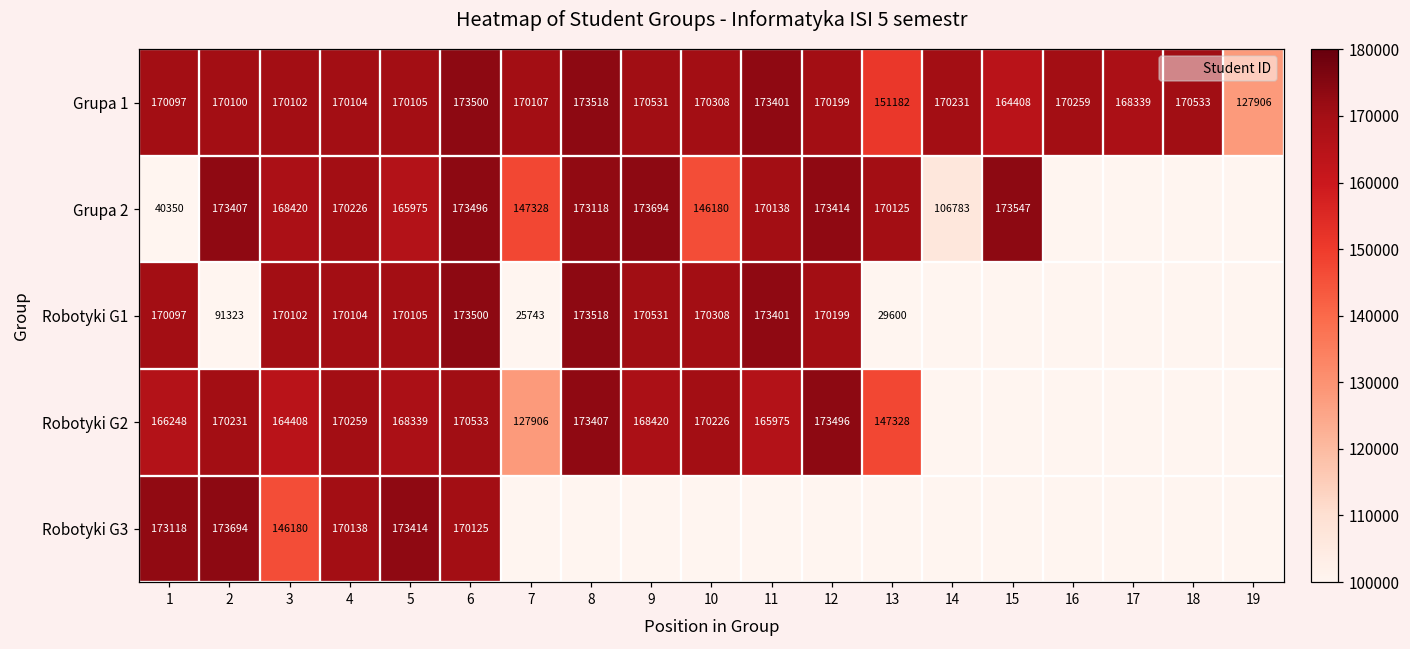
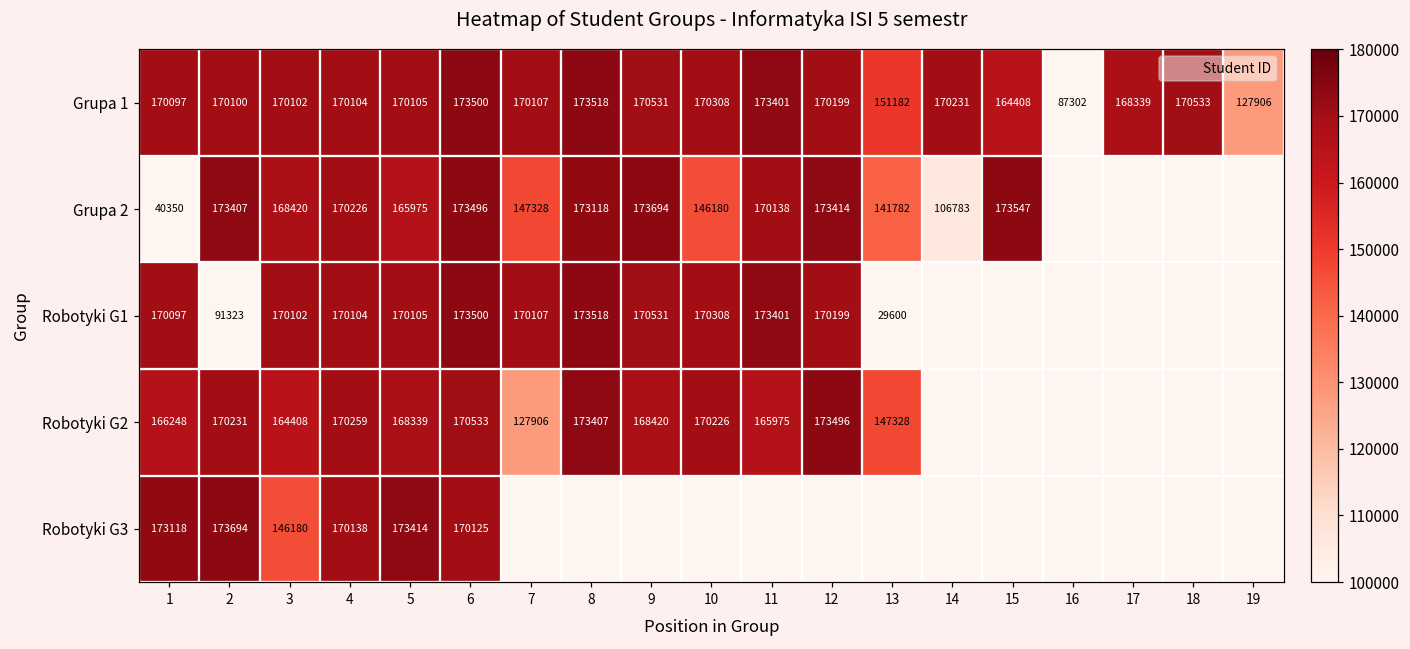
  {
    "Grupa 1": {
      "1": 170097,
      "2": 170100,
      "3": 170102,
      "4": 170104,
      "5": 170105,
      "6": 173500,
      "7": 170107,
      "8": 173518,
      "9": 170531,
      "10": 170308,
      "11": 173401,
      "12": 170199,
      "13": 151182,
      "14": 170231,
      "15": 164408,
-     "16": 170259,
+     "16": 87302,
      "17": 168339,
      "18": 170533,
      "19": 127906
    },
    "Grupa 2": {
      "1": 40350,
      "2": 173407,
      "3": 168420,
      "4": 170226,
      "5": 165975,
      "6": 173496,
      "7": 147328,
      "8": 173118,
      "9": 173694,
      "10": 146180,
      "11": 170138,
      "12": 173414,
-     "13": 170125,
+     "13": 141782,
      "14": 106783,
      "15": 173547
    },
    "Robotyki G1": {
      "1": 170097,
      "2": 91323,
      "3": 170102,
      "4": 170104,
      "5": 170105,
      "6": 173500,
-     "7": 25743,
+     "7": 170107,
      "8": 173518,
      "9": 170531,
      "10": 170308,
      "11": 173401,
      "12": 170199,
      "13": 29600
    },
    "Robotyki G2": {
      "1": 166248,
      "2": 170231,
      "3": 164408,
      "4": 170259,
      "5": 168339,
      "6": 170533,
      "7": 127906,
      "8": 173407,
      "9": 168420,
      "10": 170226,
      "11": 165975,
      "12": 173496,
      "13": 147328
    },
    "Robotyki G3": {
      "1": 173118,
      "2": 173694,
      "3": 146180,
      "4": 170138,
      "5": 173414,
      "6": 170125
    }
  }
